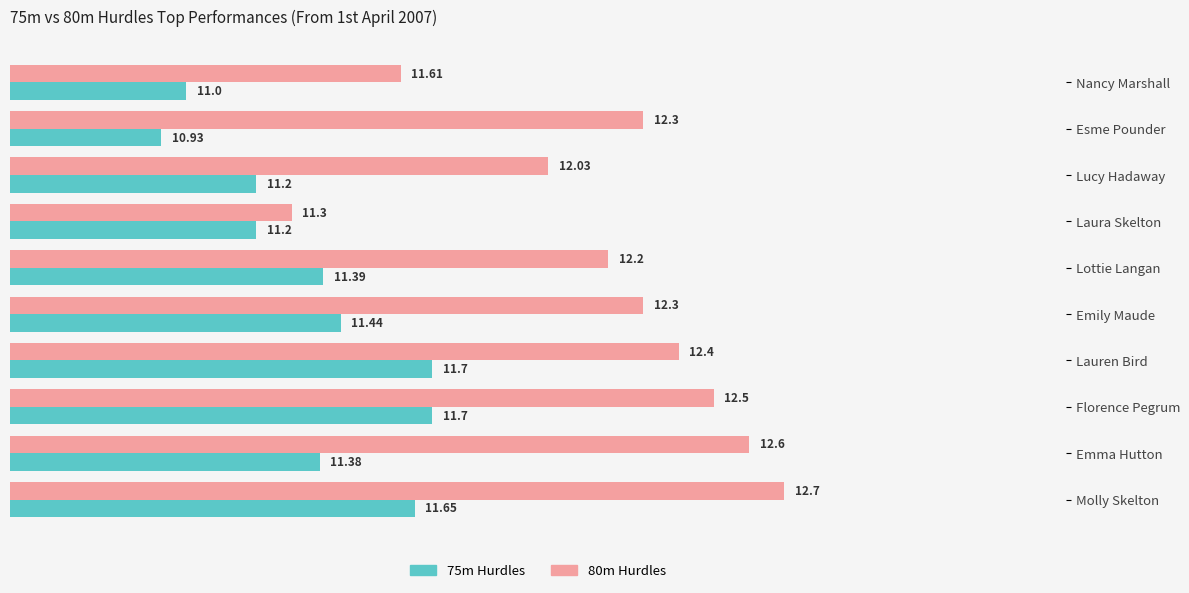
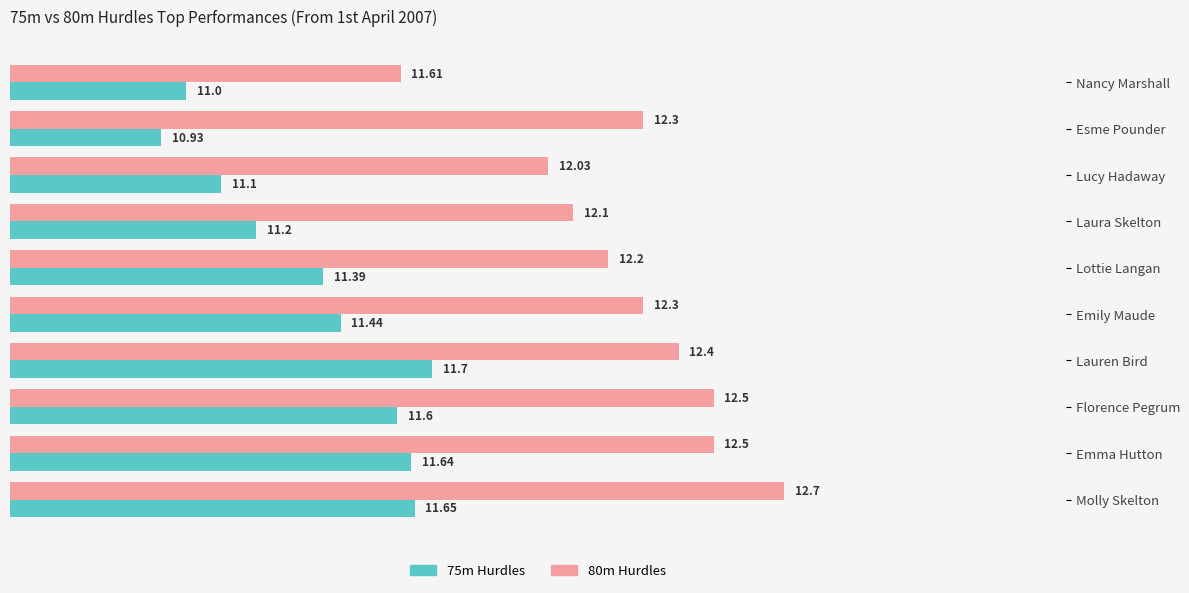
  {
    "75m Hurdles": {
      "Nancy Marshall": 11.0,
      "Esme Pounder": 10.93,
-     "Lucy Hadaway": 11.2,
+     "Lucy Hadaway": 11.1,
      "Laura Skelton": 11.2,
      "Lottie Langan": 11.39,
      "Emily Maude": 11.44,
      "Lauren Bird": 11.7,
-     "Florence Pegrum": 11.7,
-     "Emma Hutton": 11.38,
+     "Florence Pegrum": 11.6,
+     "Emma Hutton": 11.64,
      "Molly Skelton": 11.65
    },
    "80m Hurdles": {
      "Nancy Marshall": 11.61,
      "Esme Pounder": 12.3,
      "Lucy Hadaway": 12.03,
-     "Laura Skelton": 11.3,
+     "Laura Skelton": 12.1,
      "Lottie Langan": 12.2,
      "Emily Maude": 12.3,
      "Lauren Bird": 12.4,
      "Florence Pegrum": 12.5,
-     "Emma Hutton": 12.6,
+     "Emma Hutton": 12.5,
      "Molly Skelton": 12.7
    }
  }
